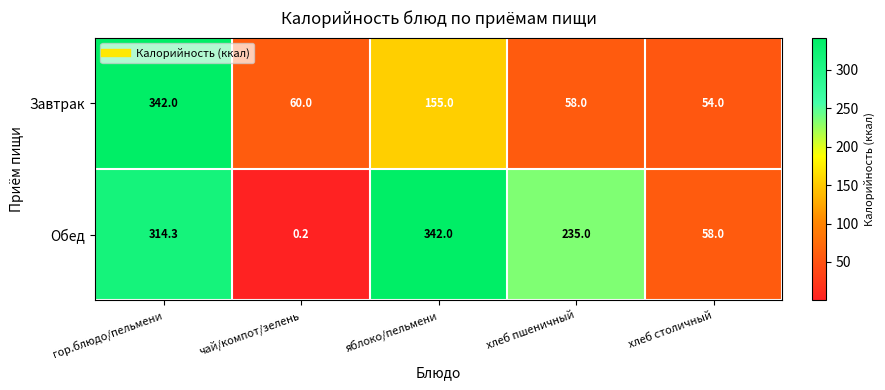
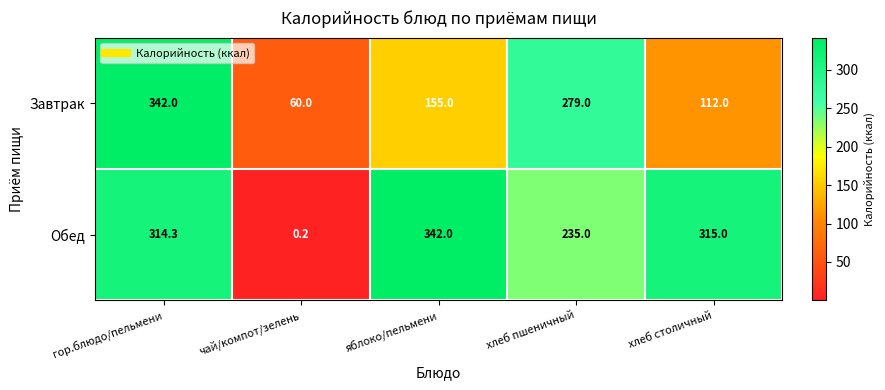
  {
    "Завтрак": {
      "гор.блюдо/пельмени": 342.0,
      "чай/компот/зелень": 60.0,
      "яблоко/пельмени": 155.0,
-     "хлеб пшеничный": 58.0,
-     "хлеб столичный": 54.0
+     "хлеб пшеничный": 279.0,
+     "хлеб столичный": 112.0
    },
    "Обед": {
      "гор.блюдо/пельмени": 314.3,
      "чай/компот/зелень": 0.2,
      "яблоко/пельмени": 342.0,
      "хлеб пшеничный": 235.0,
-     "хлеб столичный": 58.0
+     "хлеб столичный": 315.0
    }
  }
